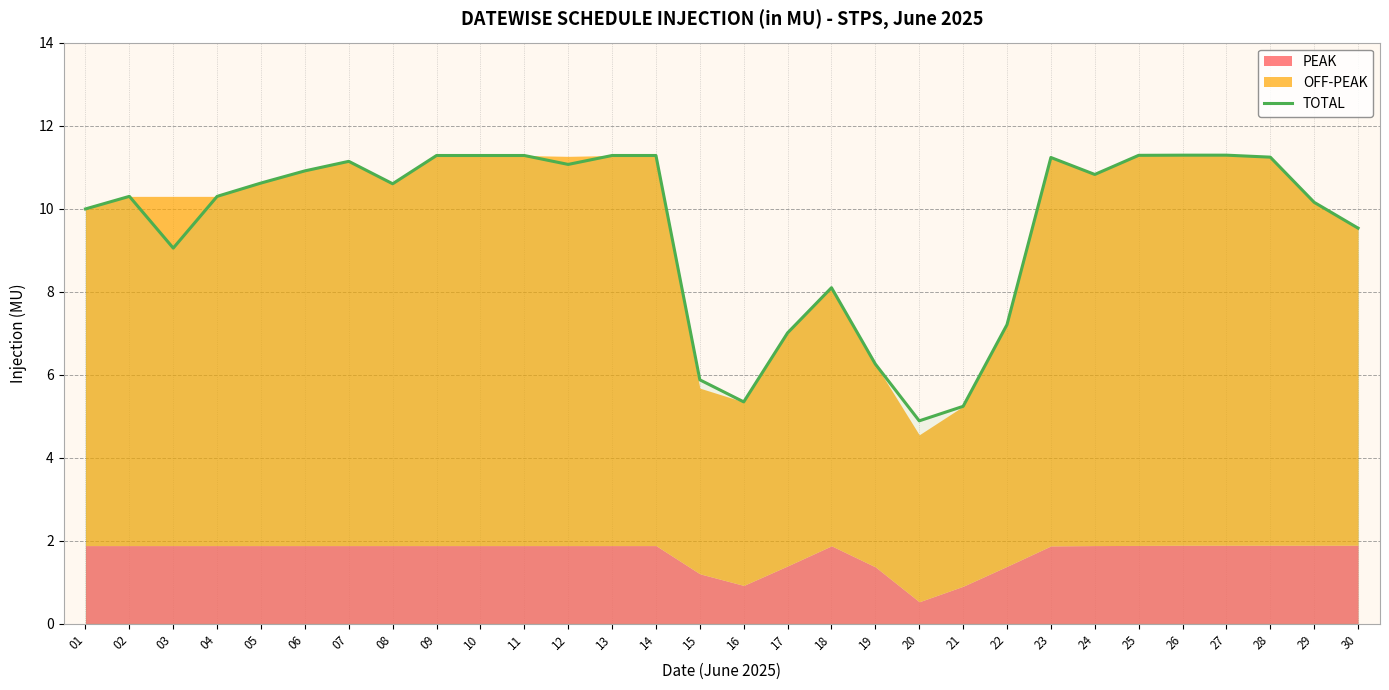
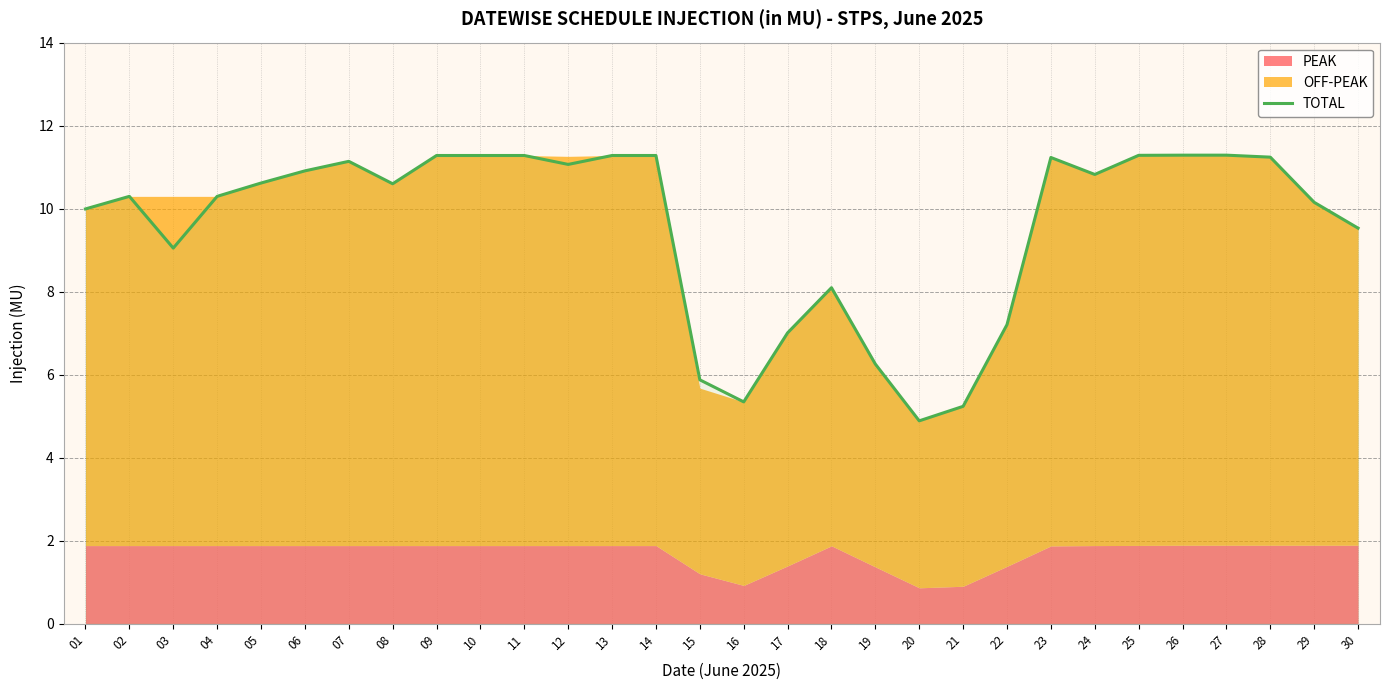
  {
    "PEAK": {
      "01": 1.9,
      "02": 1.9,
      "03": 1.9,
      "04": 1.9,
      "05": 1.9,
      "06": 1.9,
      "07": 1.9,
      "08": 1.9,
      "09": 1.9,
      "10": 1.9,
      "11": 1.9,
      "12": 1.9,
      "13": 1.9,
      "14": 1.9,
      "15": 1.2,
      "16": 0.9,
      "17": 1.4,
      "18": 1.9,
      "19": 1.4,
-     "20": 0.5,
+     "20": 0.9,
      "21": 0.9,
      "22": 1.4,
      "23": 1.9,
      "24": 1.9,
      "25": 1.9,
      "26": 1.9,
      "27": 1.9,
      "28": 1.9,
      "29": 1.9,
      "30": 1.9
    },
    "OFF-PEAK": {
      "03": 8.4,
      "12": 9.4,
      "15": 4.5
    },
    "TOTAL": {
      "03": 9.0,
      "12": 11.1,
      "15": 5.9
    }
  }
